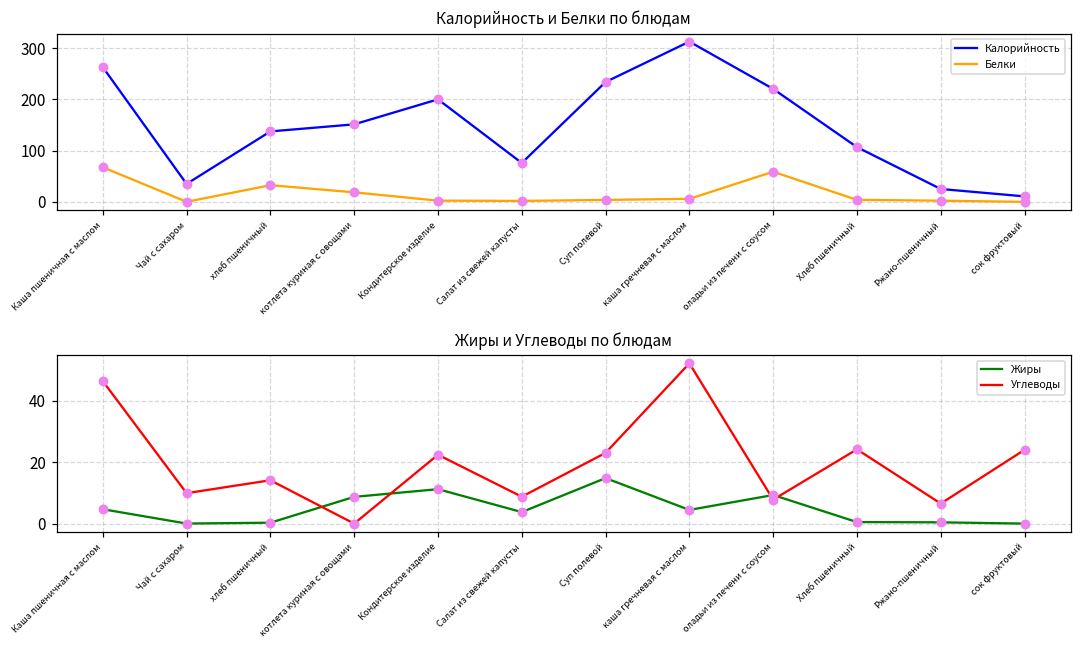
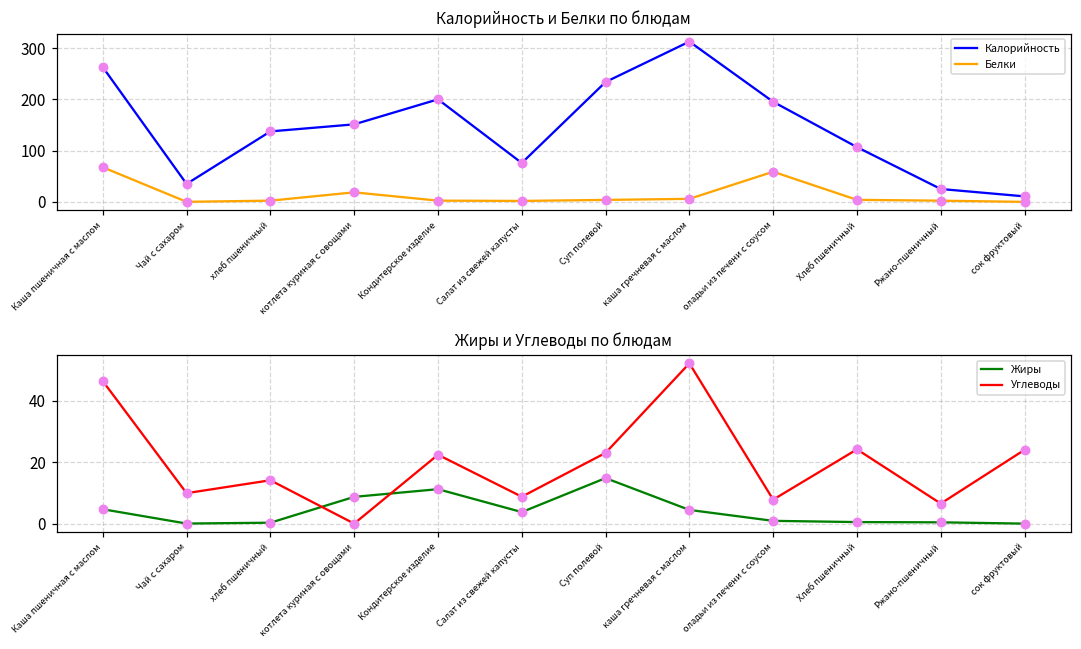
  {
    "Калорийность и Белки по блюдам": {
      "Калорийность": {
        "Каша пшеничная с маслом": 260,
        "Чай с сахаром": 40,
        "хлеб пшеничный": 140,
        "котлета куриная с овощами": 150,
        "Кондитерское изделие": 200,
        "Салат из свежей капусты": 80,
        "Суп полевой": 230,
        "каша гречневая с маслом": 310,
-       "оладьи из печени с соусом": 220,
+       "оладьи из печени с соусом": 200,
        "Хлеб пшеничный": 110,
        "Ржано-пшеничный": 30,
        "сок фруктовый": 10
      },
      "Белки": {
        "Каша пшеничная с маслом": 70,
        "Чай с сахаром": 0,
-       "хлеб пшеничный": 30,
+       "хлеб пшеничный": 0,
        "котлета куриная с овощами": 20,
        "Кондитерское изделие": 0,
        "Салат из свежей капусты": 0,
        "Суп полевой": 0,
        "каша гречневая с маслом": 10,
        "оладьи из печени с соусом": 60,
        "Хлеб пшеничный": 0,
        "Ржано-пшеничный": 0,
        "сок фруктовый": 0
      }
    },
    "Жиры и Углеводы по блюдам": {
      "Жиры": {
        "Каша пшеничная с маслом": 5,
        "Чай с сахаром": 0,
        "хлеб пшеничный": 0,
        "котлета куриная с овощами": 9,
        "Кондитерское изделие": 11,
        "Салат из свежей капусты": 4,
        "Суп полевой": 15,
        "каша гречневая с маслом": 4,
-       "оладьи из печени с соусом": 9,
+       "оладьи из печени с соусом": 1,
        "Хлеб пшеничный": 1,
        "Ржано-пшеничный": 0,
        "сок фруктовый": 0
      },
      "Углеводы": {
        "Каша пшеничная с маслом": 46,
        "Чай с сахаром": 10,
        "хлеб пшеничный": 14,
        "котлета куриная с овощами": 0,
        "Кондитерское изделие": 22,
        "Салат из свежей капусты": 9,
        "Суп полевой": 23,
        "каша гречневая с маслом": 52,
        "оладьи из печени с соусом": 8,
        "Хлеб пшеничный": 24,
        "Ржано-пшеничный": 7,
        "сок фруктовый": 24
      }
    }
  }
